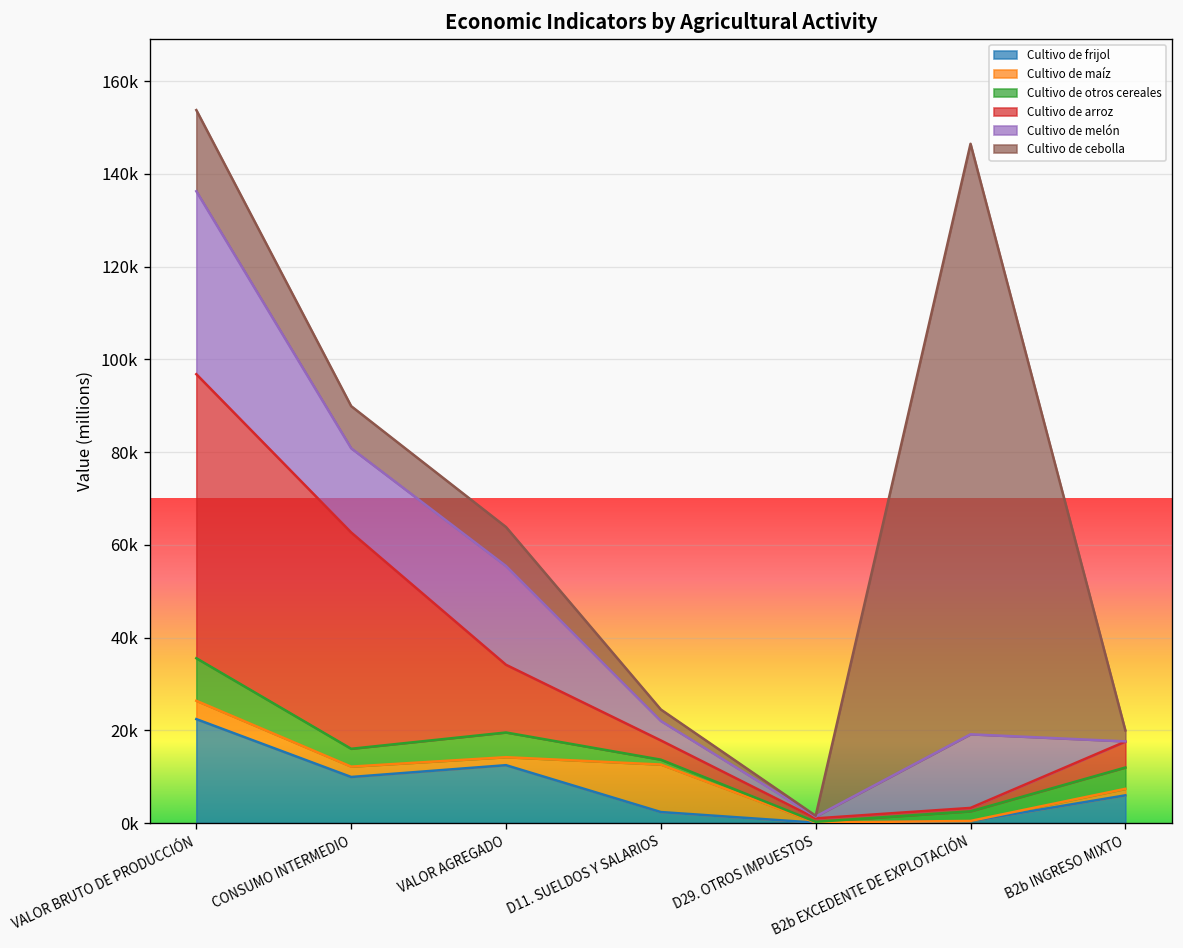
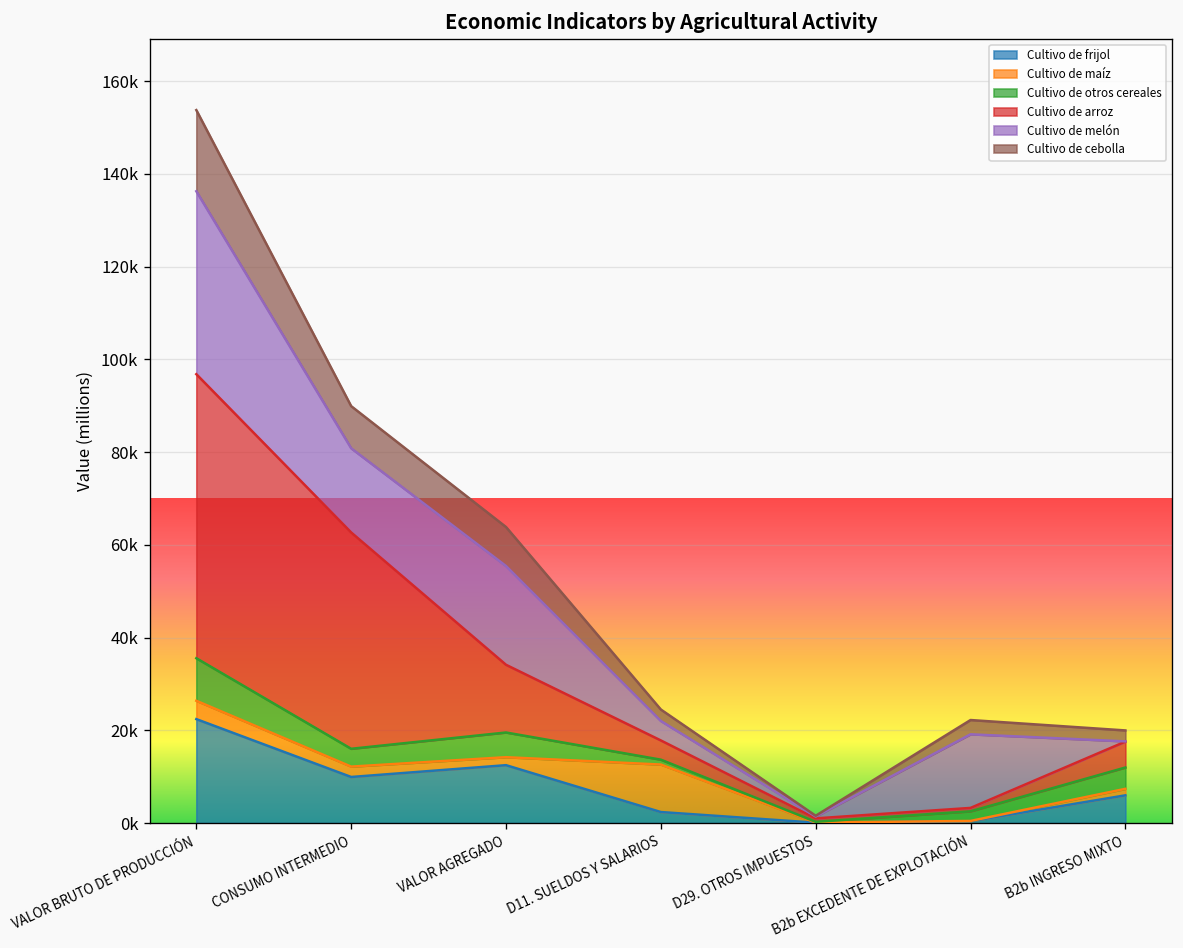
  {
    "Cultivo de frijol": {
      "VALOR BRUTO DE PRODUCCIÓN": 22000,
      "CONSUMO INTERMEDIO": 10000,
      "VALOR AGREGADO": 12000,
      "D11. SUELDOS Y SALARIOS": 2000,
      "B2b INGRESO MIXTO": 6000
    },
    "Cultivo de maíz": {
      "VALOR BRUTO DE PRODUCCIÓN": 4000,
      "CONSUMO INTERMEDIO": 2000,
      "VALOR AGREGADO": 2000,
      "D11. SUELDOS Y SALARIOS": 10000,
      "B2b INGRESO MIXTO": 1000
    },
    "Cultivo de otros cereales": {
      "VALOR BRUTO DE PRODUCCIÓN": 9000,
      "CONSUMO INTERMEDIO": 4000,
      "VALOR AGREGADO": 5000,
      "D11. SUELDOS Y SALARIOS": 1000,
      "B2b EXCEDENTE DE EXPLOTACIÓN": 2000,
      "B2b INGRESO MIXTO": 5000
    },
    "Cultivo de arroz": {
      "VALOR BRUTO DE PRODUCCIÓN": 61000,
      "CONSUMO INTERMEDIO": 47000,
      "VALOR AGREGADO": 15000,
      "D11. SUELDOS Y SALARIOS": 4000,
      "B2b EXCEDENTE DE EXPLOTACIÓN": 1000
    },
    "Cultivo de melón": {
      "VALOR BRUTO DE PRODUCCIÓN": 39000,
      "CONSUMO INTERMEDIO": 18000,
      "VALOR AGREGADO": 21000,
      "D11. SUELDOS Y SALARIOS": 4000,
      "B2b EXCEDENTE DE EXPLOTACIÓN": 16000
    },
    "Cultivo de cebolla": {
      "VALOR BRUTO DE PRODUCCIÓN": 18000,
      "CONSUMO INTERMEDIO": 9000,
      "VALOR AGREGADO": 8000,
      "D11. SUELDOS Y SALARIOS": 2000,
-     "B2b EXCEDENTE DE EXPLOTACIÓN": 127000,
+     "B2b EXCEDENTE DE EXPLOTACIÓN": 3000,
      "B2b INGRESO MIXTO": 2000
    }
  }
